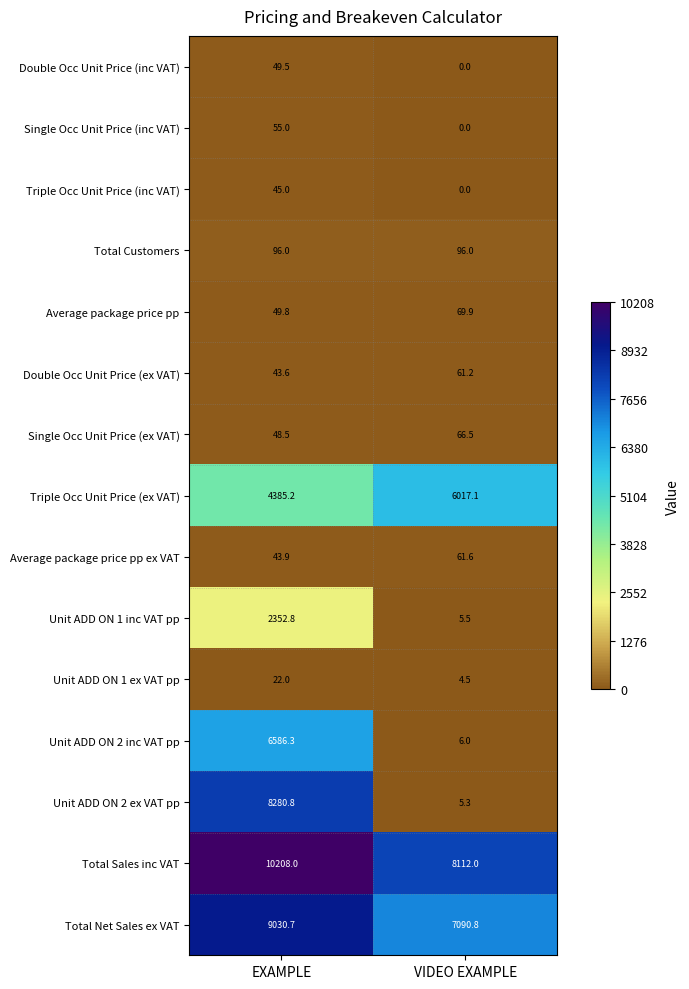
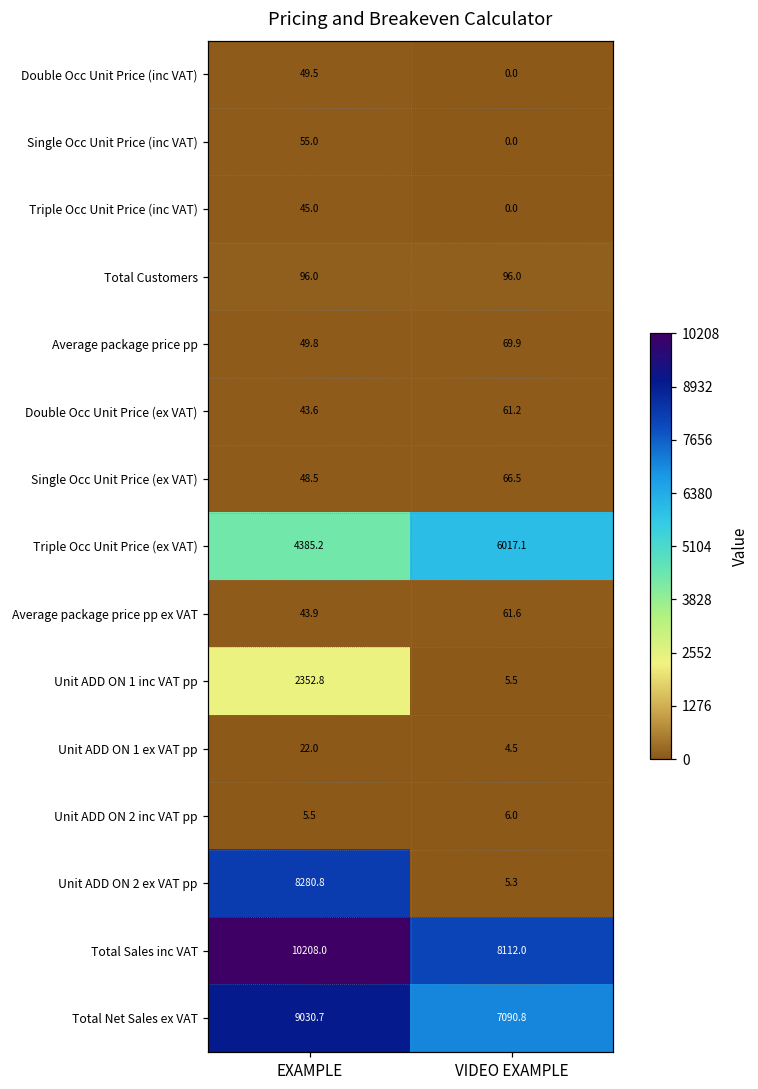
  {
    "Double Occ Unit Price (inc VAT)": {
      "EXAMPLE": 49.5,
      "VIDEO EXAMPLE": 0.0
    },
    "Single Occ Unit Price (inc VAT)": {
      "EXAMPLE": 55.0,
      "VIDEO EXAMPLE": 0.0
    },
    "Triple Occ Unit Price (inc VAT)": {
      "EXAMPLE": 45.0,
      "VIDEO EXAMPLE": 0.0
    },
    "Total Customers": {
      "EXAMPLE": 96.0,
      "VIDEO EXAMPLE": 96.0
    },
    "Average package price pp": {
      "EXAMPLE": 49.8,
      "VIDEO EXAMPLE": 69.9
    },
    "Double Occ Unit Price (ex VAT)": {
      "EXAMPLE": 43.6,
      "VIDEO EXAMPLE": 61.2
    },
    "Single Occ Unit Price (ex VAT)": {
      "EXAMPLE": 48.5,
      "VIDEO EXAMPLE": 66.5
    },
    "Triple Occ Unit Price (ex VAT)": {
      "EXAMPLE": 4385.2,
      "VIDEO EXAMPLE": 6017.1
    },
    "Average package price pp ex VAT": {
      "EXAMPLE": 43.9,
      "VIDEO EXAMPLE": 61.6
    },
    "Unit ADD ON 1 inc VAT pp": {
      "EXAMPLE": 2352.8,
      "VIDEO EXAMPLE": 5.5
    },
    "Unit ADD ON 1 ex VAT pp": {
      "EXAMPLE": 22.0,
      "VIDEO EXAMPLE": 4.5
    },
    "Unit ADD ON 2 inc VAT pp": {
-     "EXAMPLE": 6586.3,
+     "EXAMPLE": 5.5,
      "VIDEO EXAMPLE": 6.0
    },
    "Unit ADD ON 2 ex VAT pp": {
      "EXAMPLE": 8280.8,
      "VIDEO EXAMPLE": 5.3
    },
    "Total Sales inc VAT": {
      "EXAMPLE": 10208.0,
      "VIDEO EXAMPLE": 8112.0
    },
    "Total Net Sales ex VAT": {
      "EXAMPLE": 9030.7,
      "VIDEO EXAMPLE": 7090.8
    }
  }
